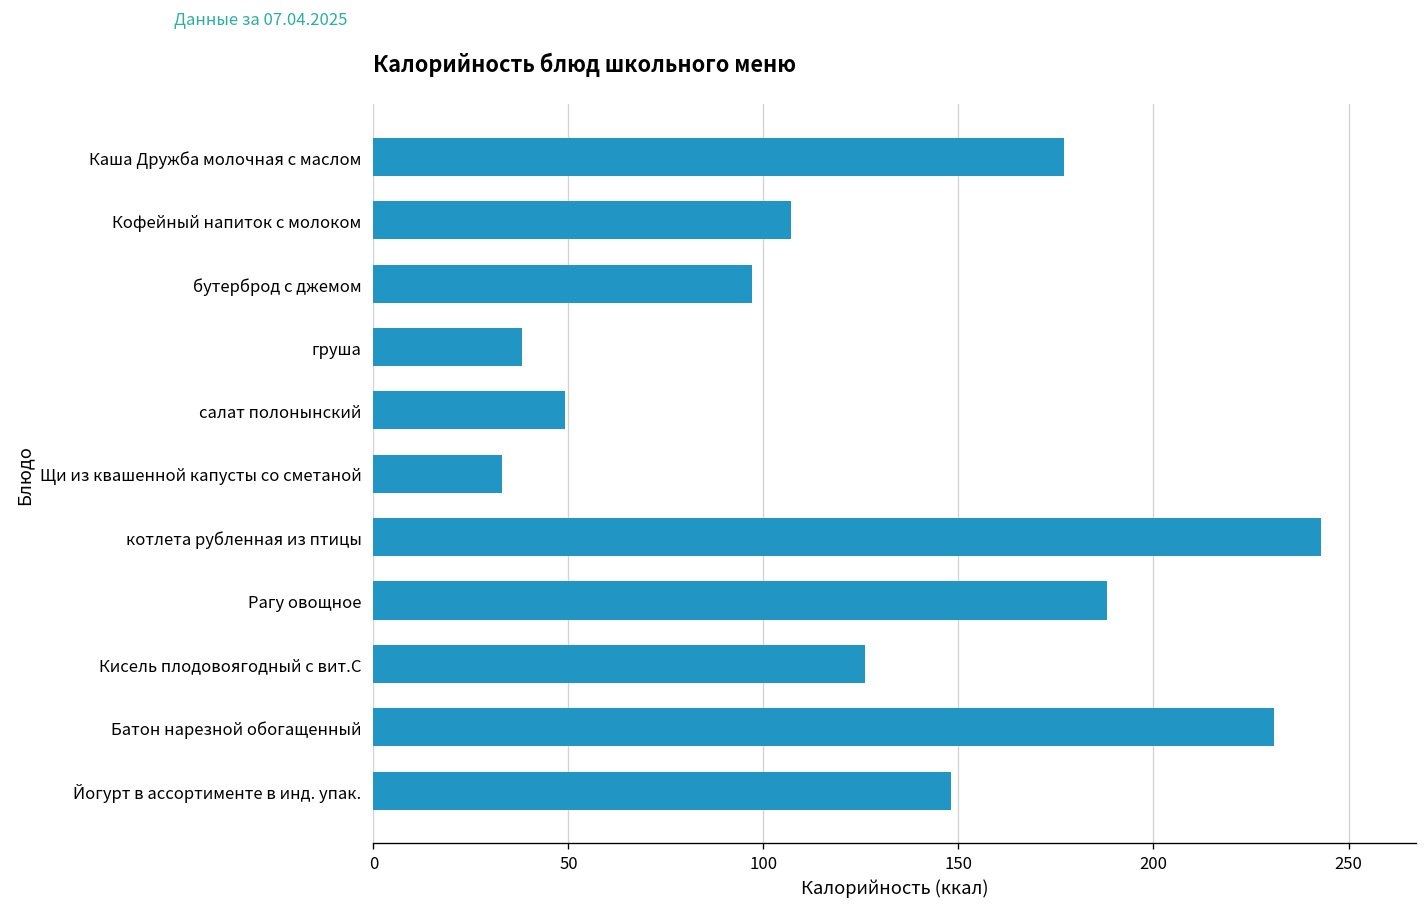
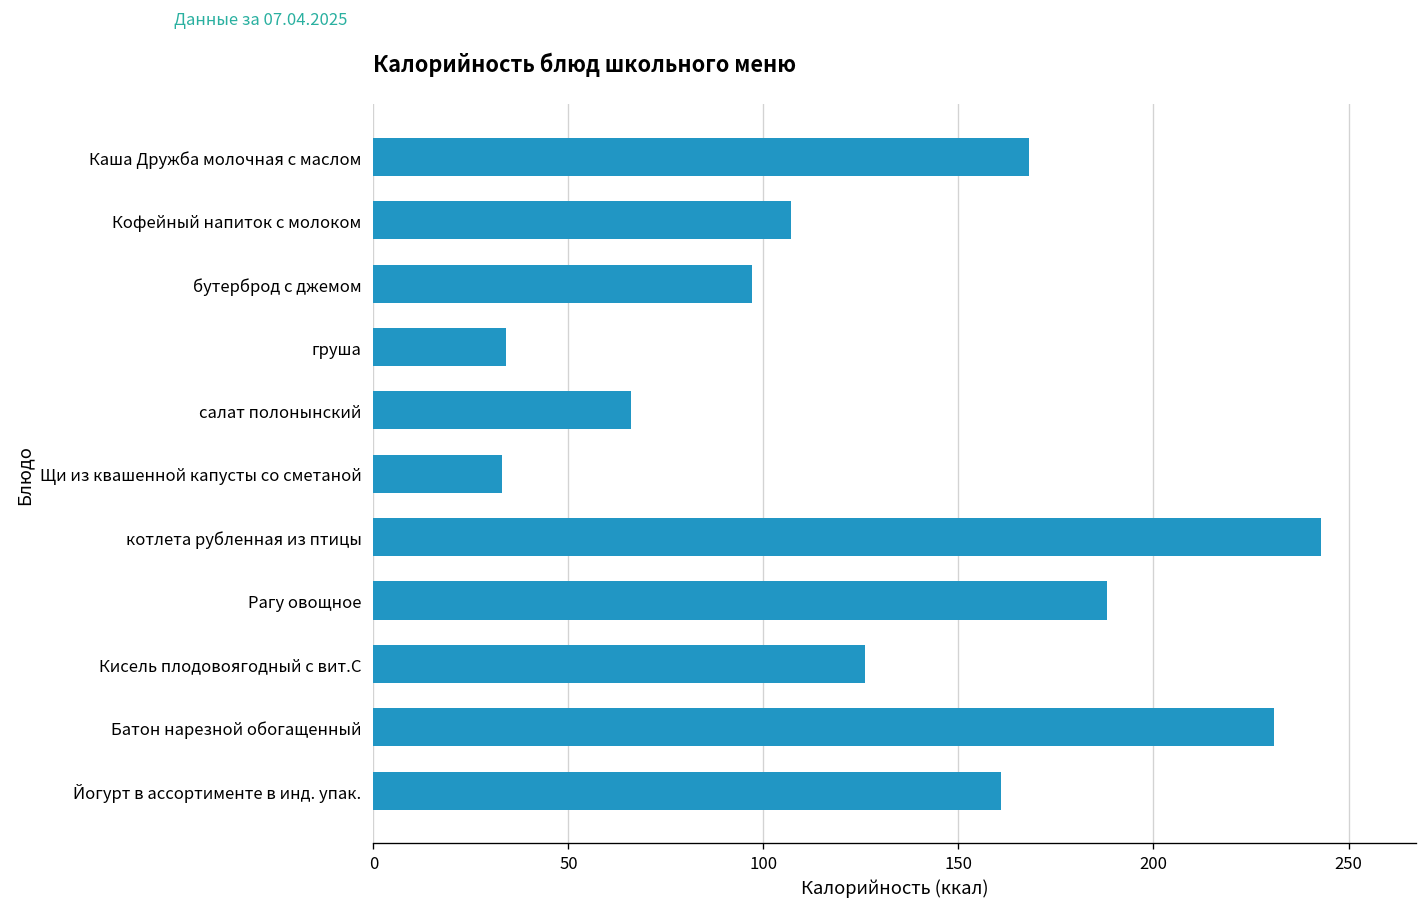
  {
-   "Каша Дружба молочная с маслом": 177,
+   "Каша Дружба молочная с маслом": 168,
    "Кофейный напиток с молоком": 107,
    "бутерброд с джемом": 97,
-   "груша": 38,
-   "салат полонынский": 49,
+   "груша": 34,
+   "салат полонынский": 66,
    "Щи из квашенной капусты со сметаной": 33,
    "котлета рубленная из птицы": 243,
    "Рагу овощное": 188,
    "Кисель плодовоягодный с вит.С": 126,
    "Батон нарезной обогащенный": 231,
-   "Йогурт в ассортименте в инд. упак.": 148
+   "Йогурт в ассортименте в инд. упак.": 161
  }
